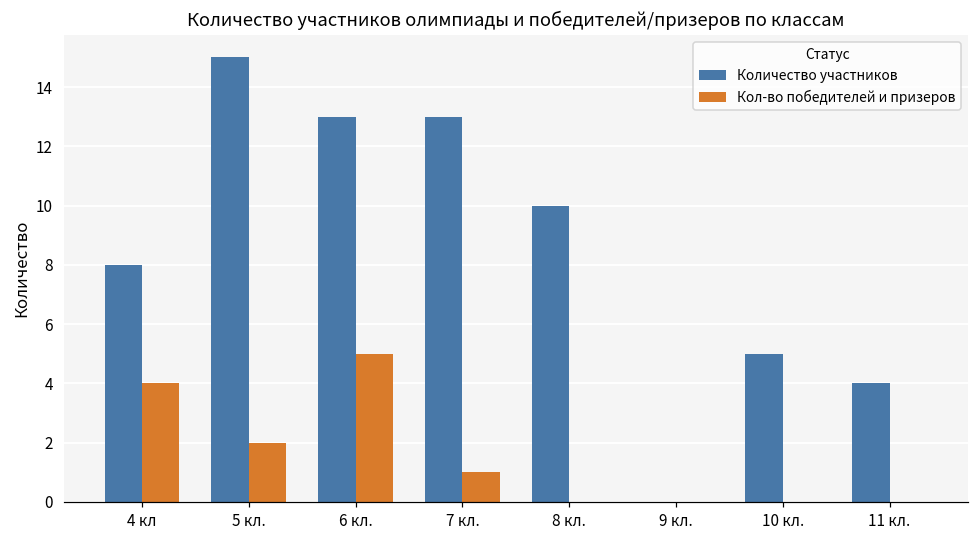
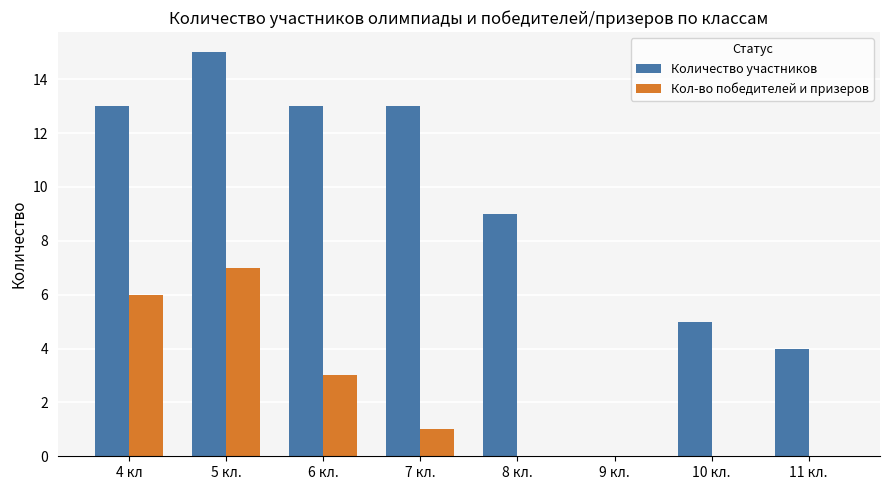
  {
    "Количество участников": {
-     "4 кл": 8,
+     "4 кл": 13,
      "5 кл.": 15,
      "6 кл.": 13,
      "7 кл.": 13,
-     "8 кл.": 10,
+     "8 кл.": 9,
      "9 кл.": 0,
      "10 кл.": 5,
      "11 кл.": 4
    },
    "Кол-во победителей и призеров": {
-     "4 кл": 4,
-     "5 кл.": 2,
-     "6 кл.": 5,
+     "4 кл": 6,
+     "5 кл.": 7,
+     "6 кл.": 3,
      "7 кл.": 1,
      "8 кл.": 0,
      "9 кл.": 0,
      "10 кл.": 0,
      "11 кл.": 0
    }
  }
